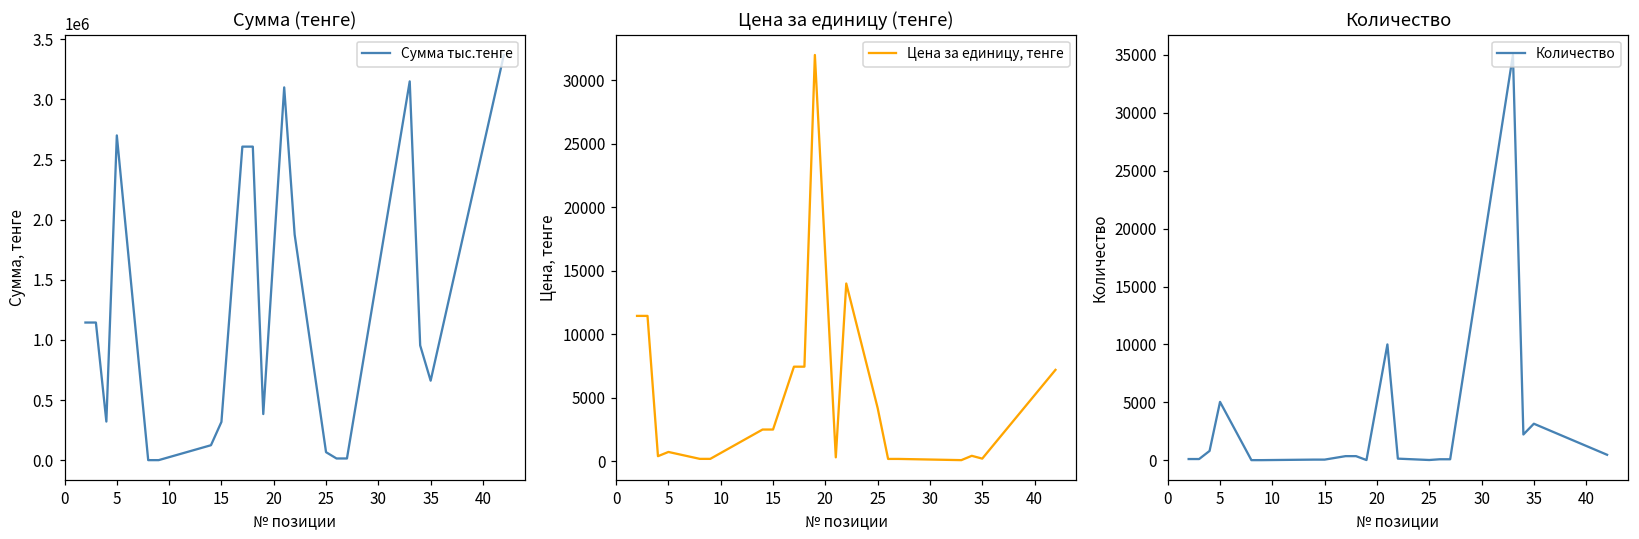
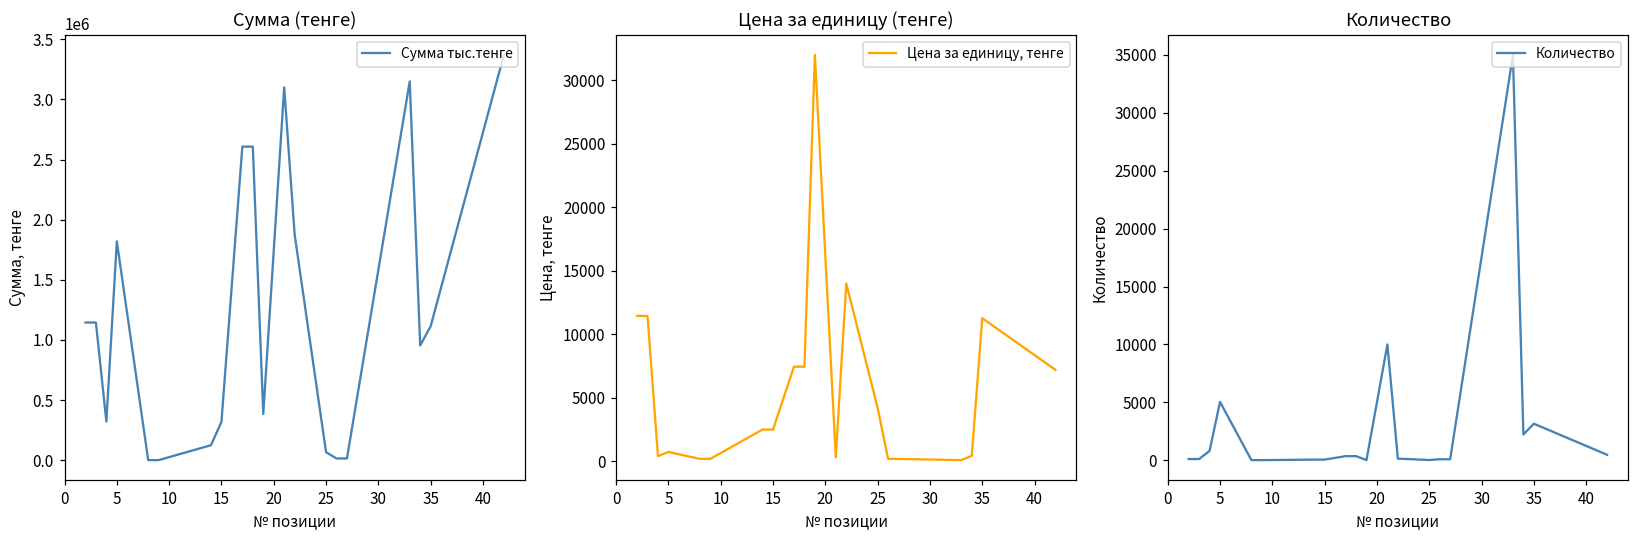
  {
    "Сумма (тенге)": {
-     "5": 2700000,
+     "5": 1820000,
      "15": 320000,
      "25": 70000,
-     "35": 660000
+     "35": 1110000
    },
    "Цена за единицу (тенге)": {
      "5": 700,
      "15": 2500,
      "25": 4200,
-     "35": 200
+     "35": 11300
    },
    "Количество": {
      "5": 5000,
      "15": 100,
      "25": 0,
      "35": 3200
    }
  }
